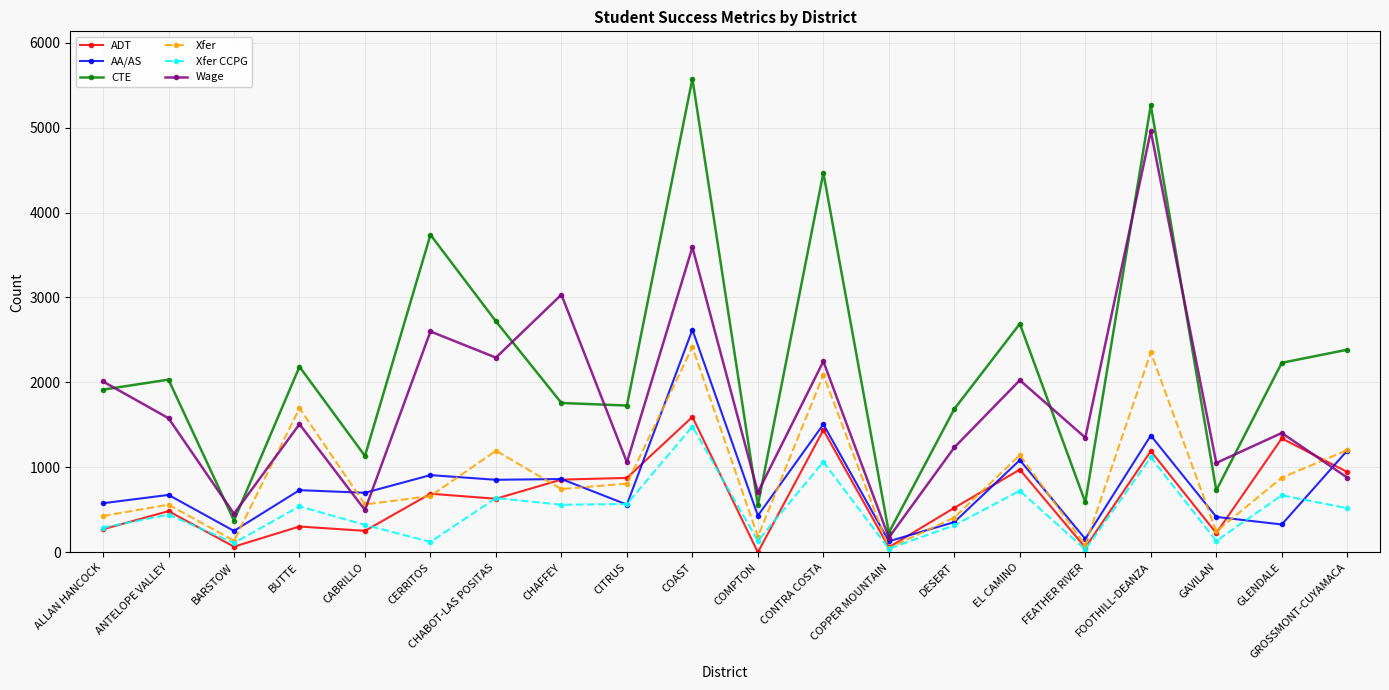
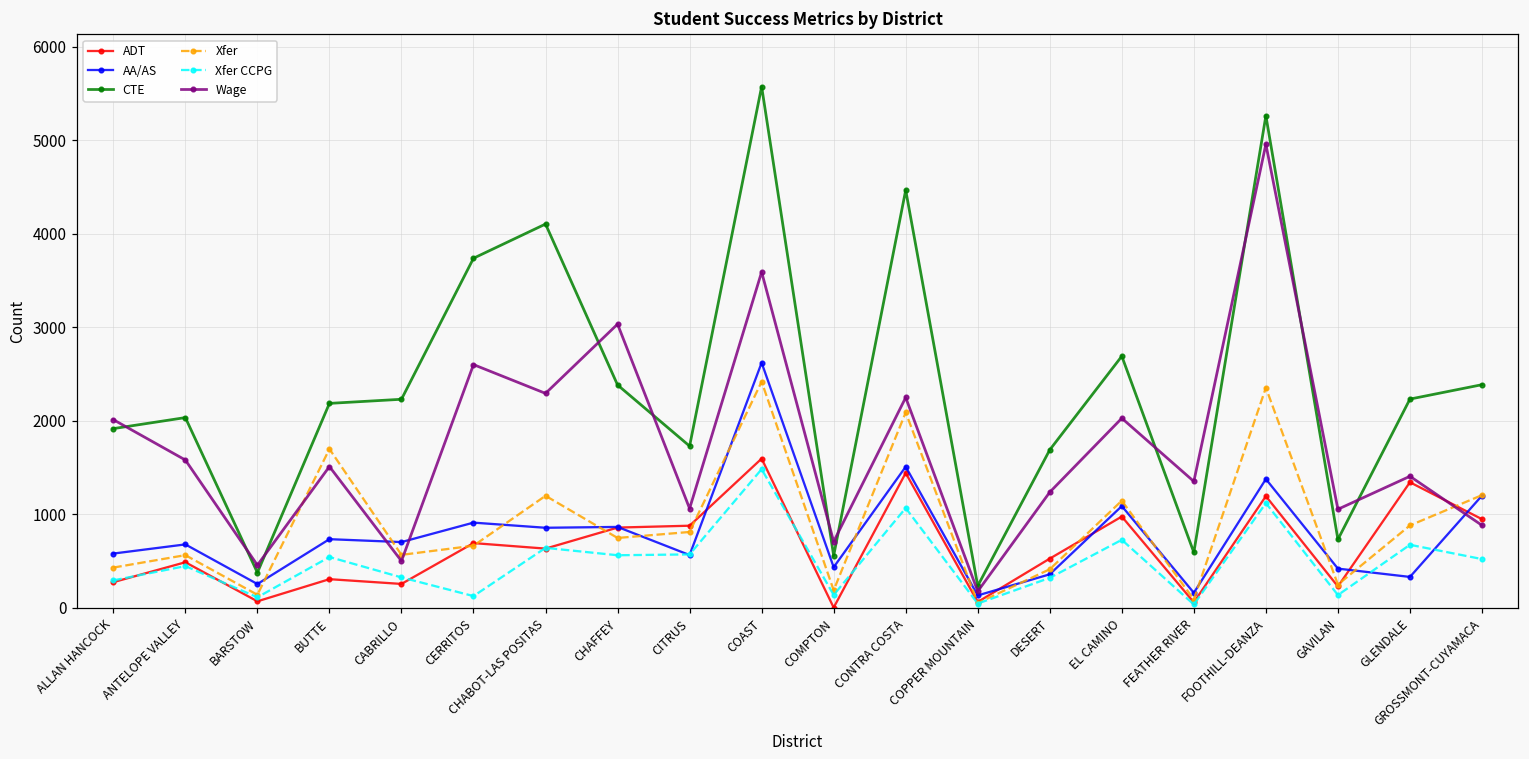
  {
    "ADT": {
      "ANTELOPE VALLEY": 500,
      "BARSTOW": 100,
      "BUTTE": 300,
      "CABRILLO": 300,
      "CITRUS": 900,
      "COAST": 1600,
      "COMPTON": 0,
      "CONTRA COSTA": 1400,
      "DESERT": 500,
      "EL CAMINO": 1000,
      "FOOTHILL-DEANZA": 1200,
      "GLENDALE": 1300,
      "GROSSMONT-CUYAMACA": 900
    },
    "AA/AS": {
      "ALLAN HANCOCK": 600,
      "ANTELOPE VALLEY": 700,
      "BARSTOW": 300,
      "BUTTE": 700,
      "CABRILLO": 700,
      "CERRITOS": 900,
      "CHABOT-LAS POSITAS": 900,
      "COAST": 2600,
      "COMPTON": 400,
      "CONTRA COSTA": 1500,
      "COPPER MOUNTAIN": 100,
      "DESERT": 400,
      "EL CAMINO": 1100,
      "FEATHER RIVER": 200,
      "FOOTHILL-DEANZA": 1400,
      "GAVILAN": 400,
      "GLENDALE": 300
    },
    "CTE": {
      "ALLAN HANCOCK": 1900,
      "ANTELOPE VALLEY": 2000,
      "BARSTOW": 400,
      "BUTTE": 2200,
-     "CABRILLO": 1100,
+     "CABRILLO": 2200,
      "CERRITOS": 3700,
-     "CHABOT-LAS POSITAS": 2700,
-     "CHAFFEY": 1800,
+     "CHABOT-LAS POSITAS": 4100,
+     "CHAFFEY": 2400,
      "CITRUS": 1700,
      "COAST": 5600,
      "COMPTON": 600,
      "CONTRA COSTA": 4500,
      "COPPER MOUNTAIN": 200,
      "DESERT": 1700,
      "EL CAMINO": 2700,
      "FEATHER RIVER": 600,
      "FOOTHILL-DEANZA": 5300,
      "GAVILAN": 700,
      "GLENDALE": 2200,
      "GROSSMONT-CUYAMACA": 2400
    },
    "Xfer": {
      "ALLAN HANCOCK": 400,
      "ANTELOPE VALLEY": 600,
      "BUTTE": 1700,
      "CABRILLO": 600,
      "CHABOT-LAS POSITAS": 1200,
      "CHAFFEY": 700,
      "CITRUS": 800,
      "COAST": 2400,
      "COMPTON": 200,
      "CONTRA COSTA": 2100,
      "DESERT": 400,
      "EL CAMINO": 1100,
      "FEATHER RIVER": 100,
      "FOOTHILL-DEANZA": 2400,
      "GLENDALE": 900
    },
    "Xfer CCPG": {
      "ANTELOPE VALLEY": 400,
      "BUTTE": 500,
      "CABRILLO": 300,
      "CERRITOS": 100,
      "CHAFFEY": 600,
      "COAST": 1500,
      "COMPTON": 100,
      "CONTRA COSTA": 1100,
      "DESERT": 300,
      "EL CAMINO": 700,
      "FOOTHILL-DEANZA": 1100,
      "GAVILAN": 100,
      "GLENDALE": 700,
      "GROSSMONT-CUYAMACA": 500
    },
    "Wage": {
      "ALLAN HANCOCK": 2000,
      "ANTELOPE VALLEY": 1600,
      "BARSTOW": 500,
      "BUTTE": 1500,
      "CABRILLO": 500,
      "CERRITOS": 2600,
      "CHABOT-LAS POSITAS": 2300,
      "CHAFFEY": 3000,
      "CITRUS": 1100,
      "COAST": 3600,
      "COMPTON": 700,
      "CONTRA COSTA": 2200,
      "COPPER MOUNTAIN": 200,
      "DESERT": 1200,
      "EL CAMINO": 2000,
      "FEATHER RIVER": 1400,
      "FOOTHILL-DEANZA": 5000,
      "GAVILAN": 1100,
      "GLENDALE": 1400,
      "GROSSMONT-CUYAMACA": 900
    }
  }
